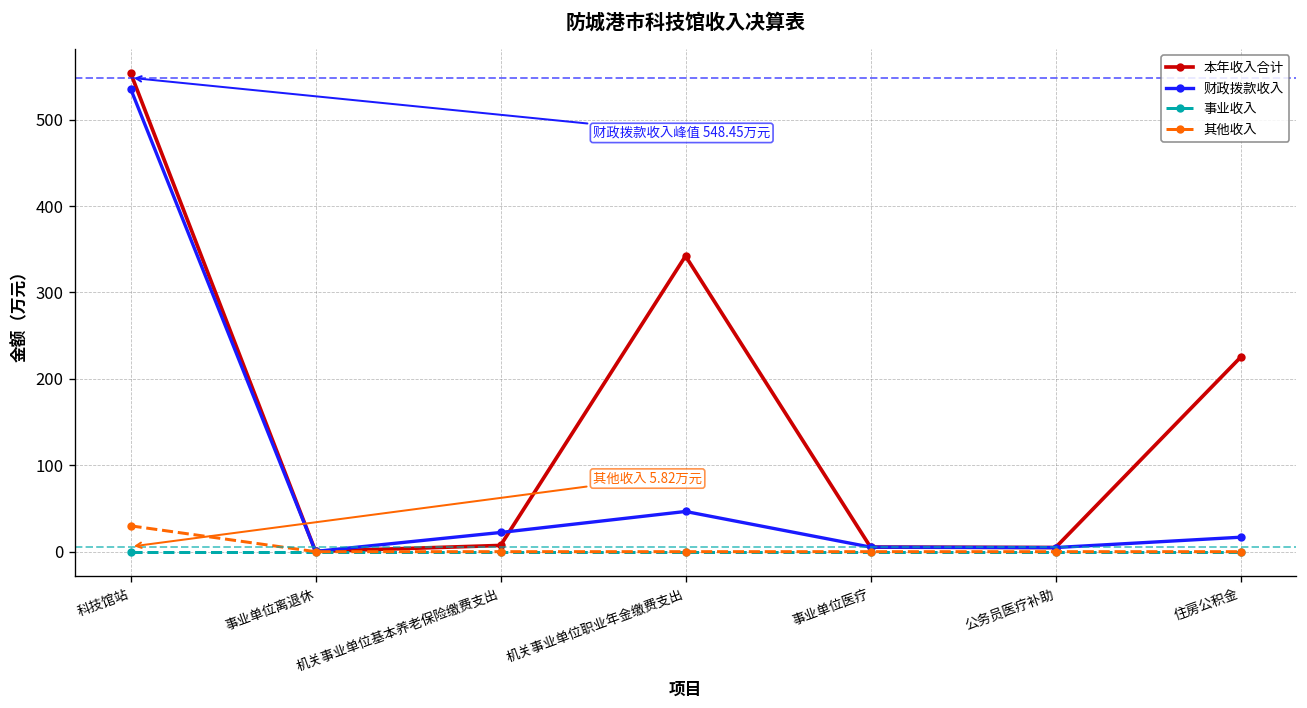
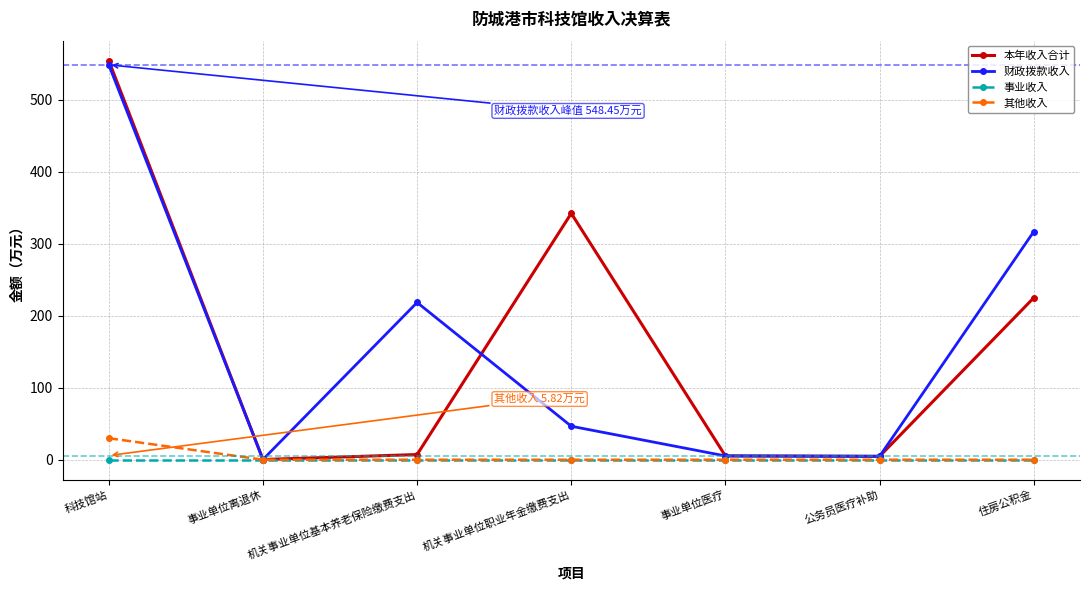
  {
    "本年收入合计": {
      "科技馆站": 550,
      "机关事业单位职业年金缴费支出": 340,
      "住房公积金": 220
    },
    "财政拨款收入": {
-     "科技馆站": 540,
-     "机关事业单位基本养老保险缴费支出": 20,
-     "住房公积金": 20
+     "科技馆站": 550,
+     "机关事业单位基本养老保险缴费支出": 220,
+     "住房公积金": 320
    },
    "事业收入": {
      "科技馆站": 0
    },
    "其他收入": {
      "科技馆站": 30
    }
  }
